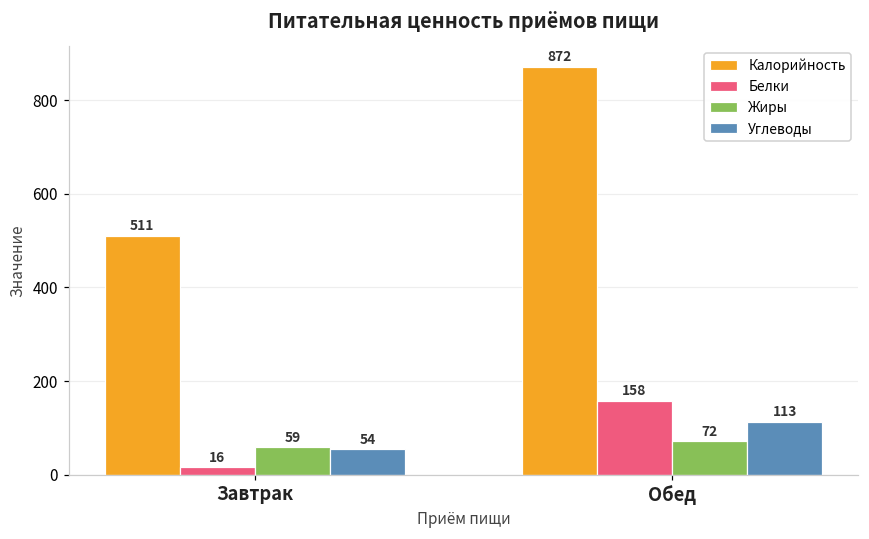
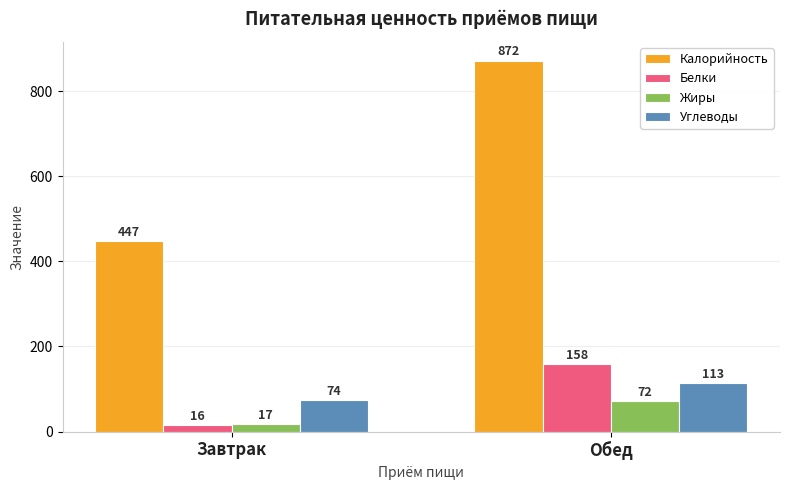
  {
    "Калорийность": {
-     "Завтрак": 511,
+     "Завтрак": 447,
      "Обед": 872
    },
    "Белки": {
      "Завтрак": 16,
      "Обед": 158
    },
    "Жиры": {
-     "Завтрак": 59,
+     "Завтрак": 17,
      "Обед": 72
    },
    "Углеводы": {
-     "Завтрак": 54,
+     "Завтрак": 74,
      "Обед": 113
    }
  }
